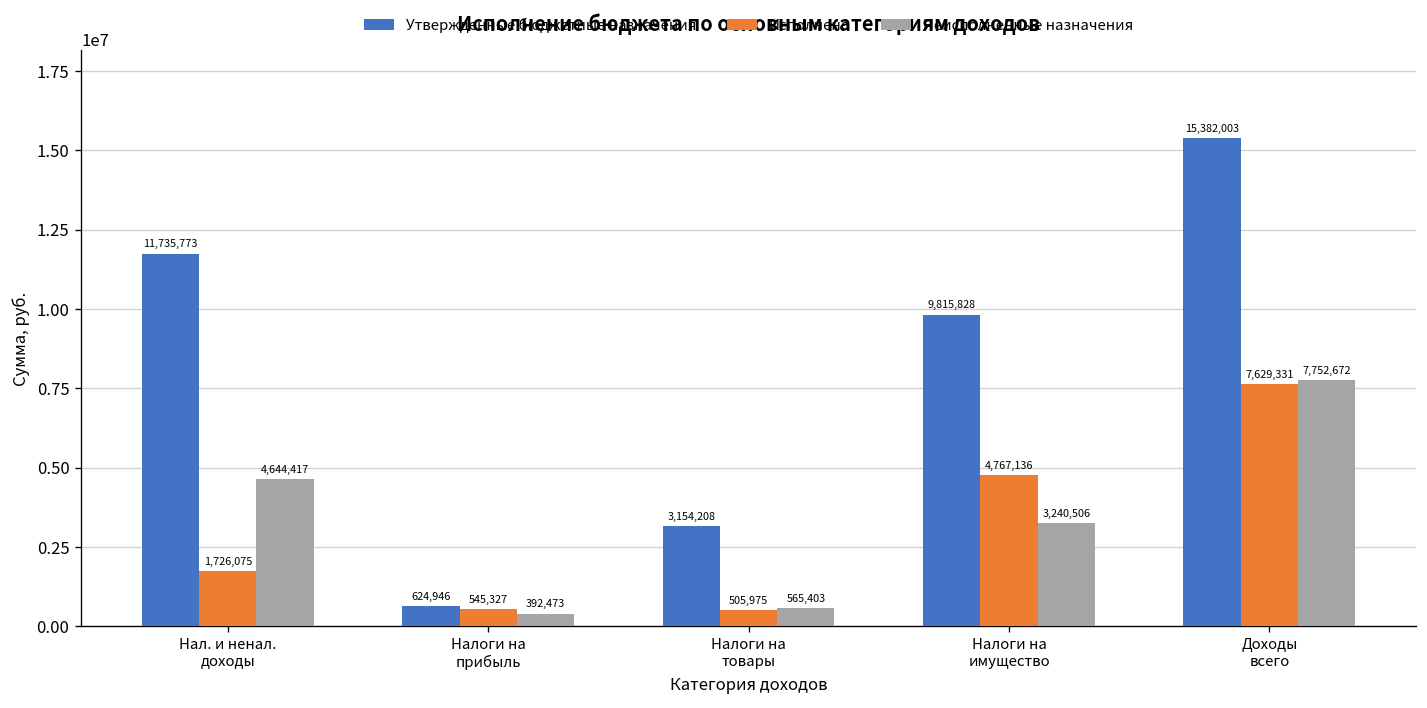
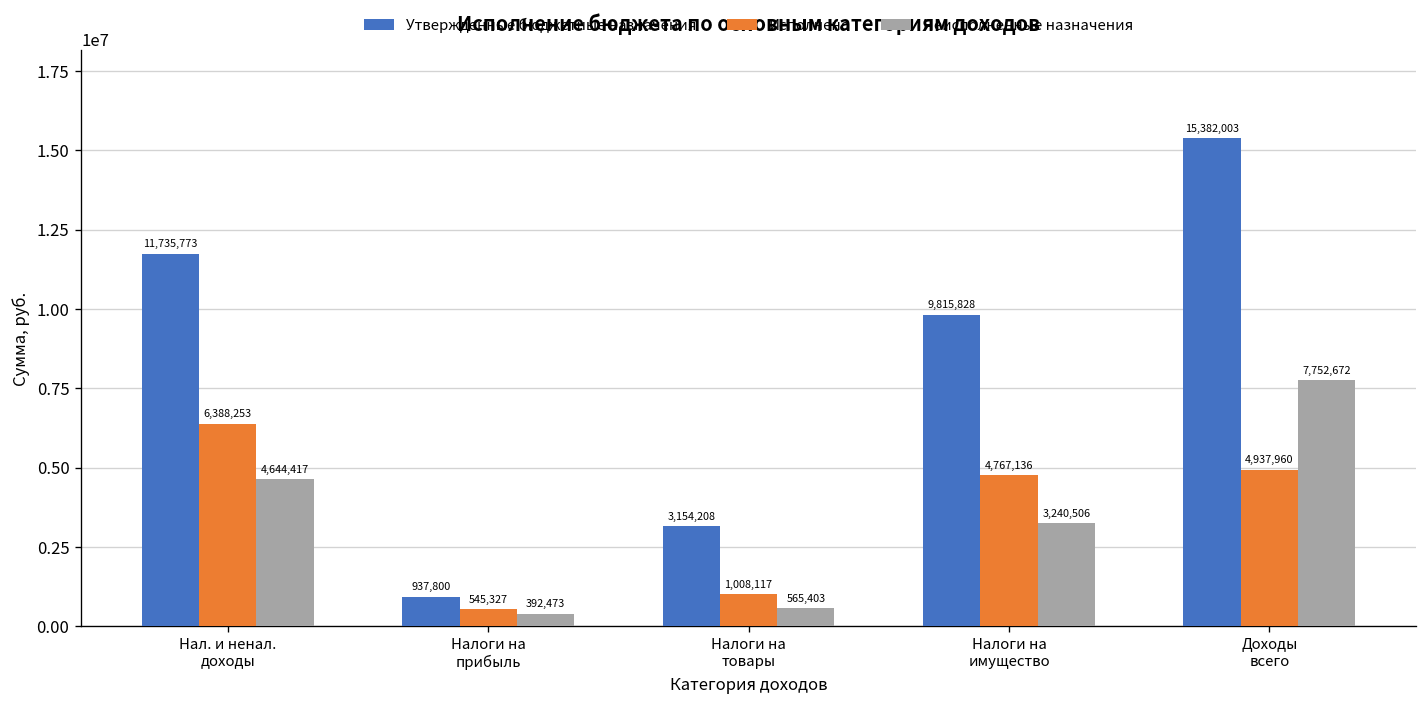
  {
    "Утвержденные бюджетные назначения": {
      "Нал. и ненал. доходы": "11,735,773",
-     "Налоги на прибыль": "624,946",
+     "Налоги на прибыль": "937,800",
      "Налоги на товары": "3,154,208",
      "Налоги на имущество": "9,815,828",
      "Доходы всего": "15,382,003"
    },
    "Исполнено": {
-     "Нал. и ненал. доходы": "1,726,075",
+     "Нал. и ненал. доходы": "6,388,253",
      "Налоги на прибыль": "545,327",
-     "Налоги на товары": "505,975",
+     "Налоги на товары": "1,008,117",
      "Налоги на имущество": "4,767,136",
-     "Доходы всего": "7,629,331"
+     "Доходы всего": "4,937,960"
    },
    "Неисполненные назначения": {
      "Нал. и ненал. доходы": "4,644,417",
      "Налоги на прибыль": "392,473",
      "Налоги на товары": "565,403",
      "Налоги на имущество": "3,240,506",
      "Доходы всего": "7,752,672"
    }
  }
